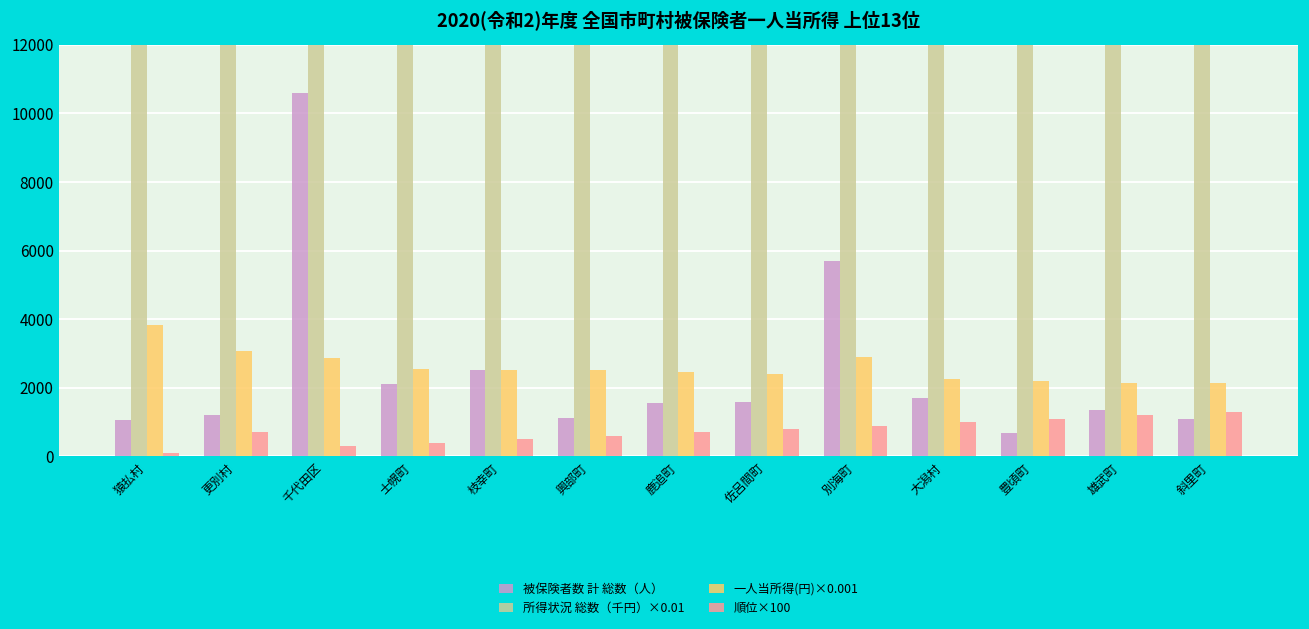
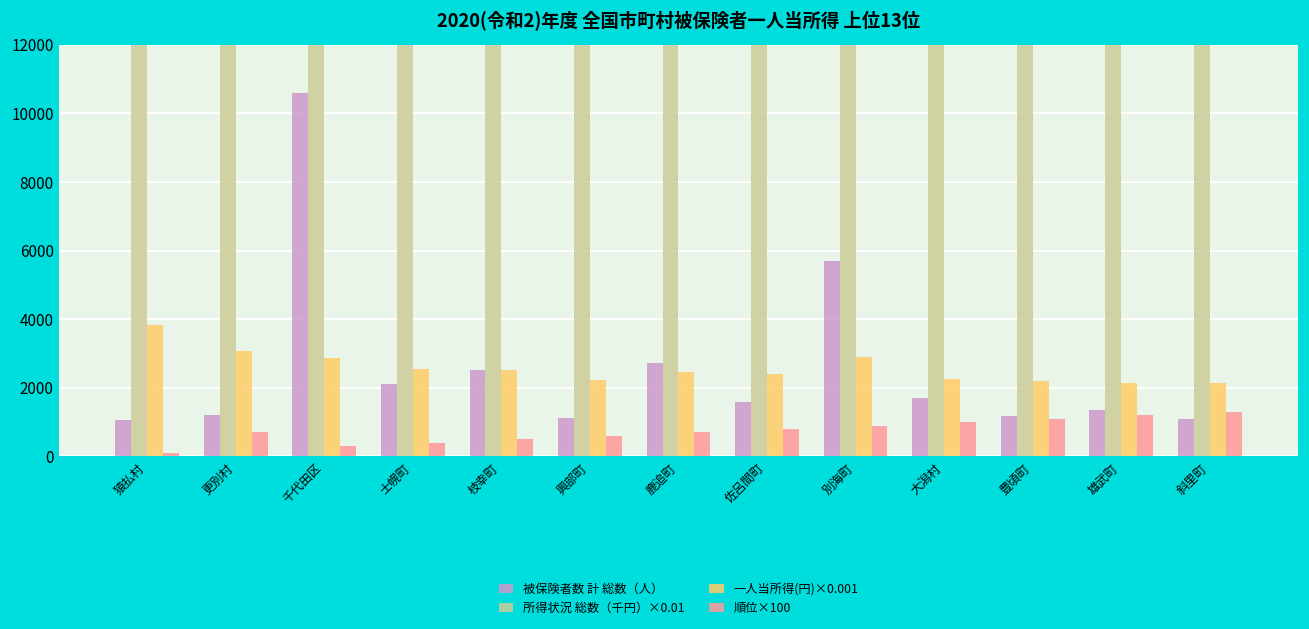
  {
    "被保険者数 計 総数（人）": {
      "猿払村": 1100,
      "更別村": 1200,
      "千代田区": 10600,
      "士幌町": 2100,
      "枝幸町": 2500,
      "興部町": 1100,
-     "鹿追町": 1500,
+     "鹿追町": 2700,
      "佐呂間町": 1600,
      "別海町": 5700,
      "大潟村": 1700,
-     "豊頃町": 700,
+     "豊頃町": 1200,
      "雄武町": 1400,
      "斜里町": 1100
    },
    "一人当所得(円)×0.001": {
      "猿払村": 3800,
      "更別村": 3100,
      "千代田区": 2900,
      "士幌町": 2500,
      "枝幸町": 2500,
-     "興部町": 2500,
+     "興部町": 2200,
      "鹿追町": 2500,
      "佐呂間町": 2400,
      "別海町": 2900,
      "大潟村": 2300,
      "豊頃町": 2200,
      "雄武町": 2100,
      "斜里町": 2100
    },
    "順位×100": {
      "猿払村": 100,
      "更別村": 700,
      "千代田区": 300,
      "士幌町": 400,
      "枝幸町": 500,
      "興部町": 600,
      "鹿追町": 700,
      "佐呂間町": 800,
      "別海町": 900,
      "大潟村": 1000,
      "豊頃町": 1100,
      "雄武町": 1200,
      "斜里町": 1300
    }
  }
